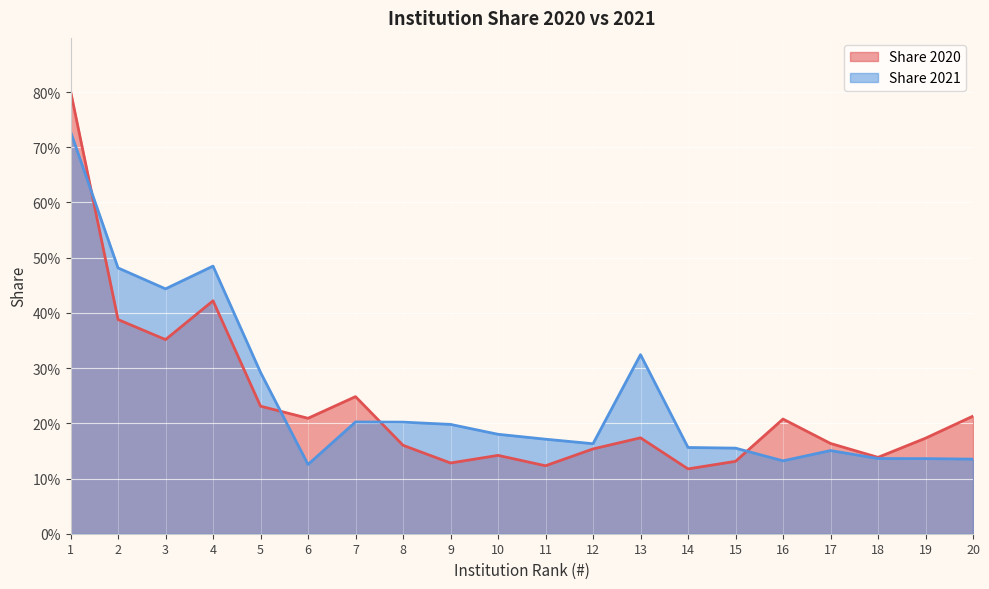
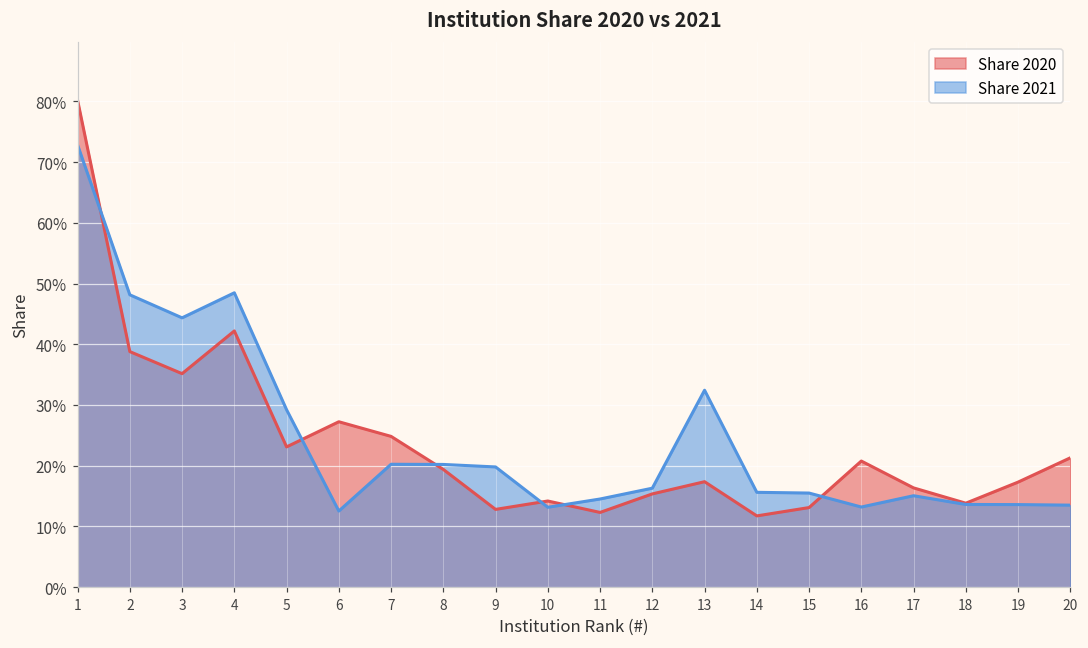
  {
    "Share 2020": {
      "1": "80%",
      "2": "39%",
      "3": "35%",
      "4": "42%",
      "5": "23%",
-     "6": "21%",
+     "6": "27%",
      "7": "25%",
-     "8": "16%",
+     "8": "19%",
      "9": "13%",
      "10": "14%",
      "11": "12%",
      "12": "15%",
      "13": "17%",
      "14": "12%",
      "15": "13%",
      "16": "21%",
      "17": "16%",
      "19": "17%",
      "20": "21%"
    },
    "Share 2021": {
      "1": "73%",
      "2": "48%",
      "3": "44%",
      "4": "48%",
      "5": "29%",
      "6": "13%",
      "7": "20%",
      "8": "20%",
      "9": "20%",
-     "10": "18%",
-     "11": "17%",
+     "10": "13%",
+     "11": "15%",
      "12": "16%",
      "13": "32%",
      "14": "16%",
      "15": "16%",
      "16": "13%",
      "17": "15%",
      "19": "14%",
      "20": "14%"
    }
  }
